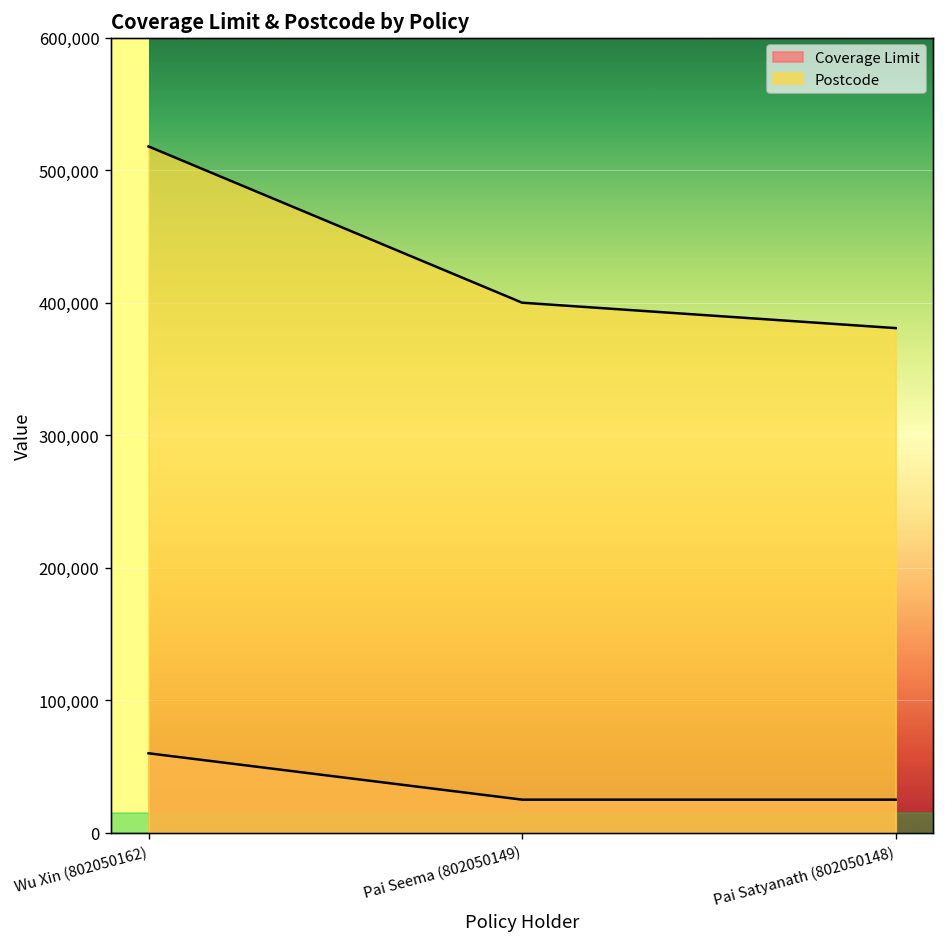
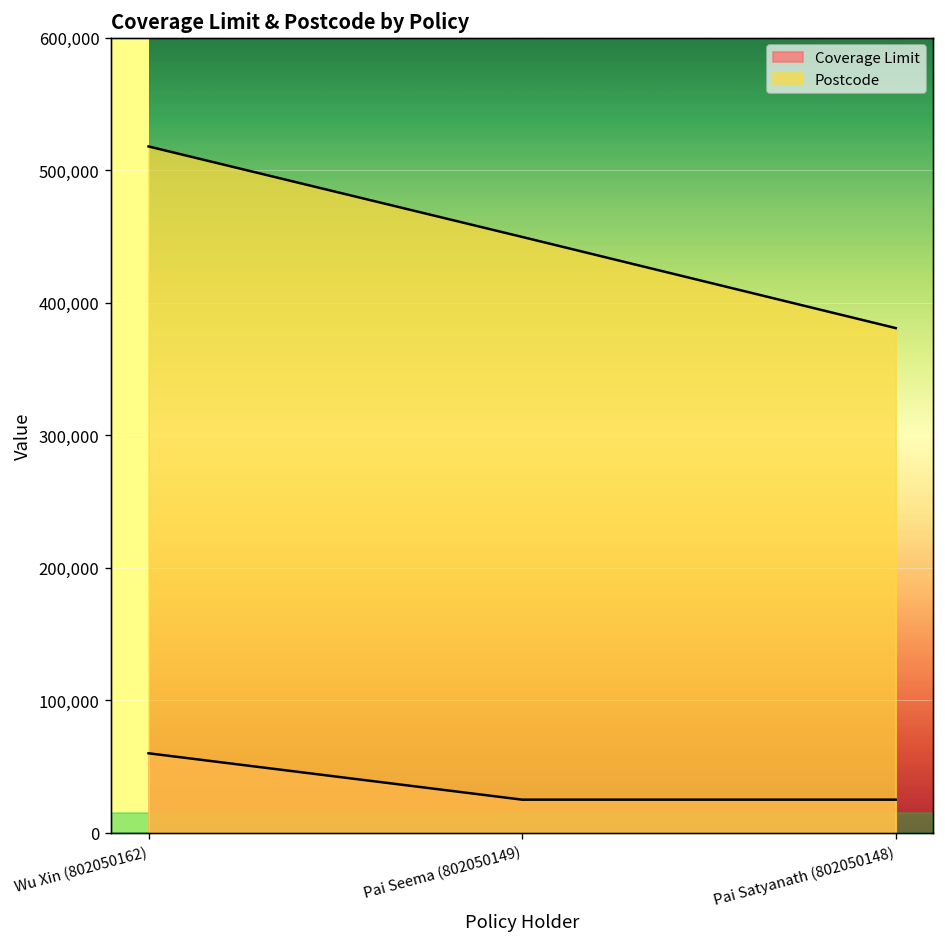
  {
    "Coverage Limit": {
      "Wu Xin (802050162)": "60,000",
      "Pai Seema (802050149)": "25,000",
      "Pai Satyanath (802050148)": "25,000"
    },
    "Postcode": {
      "Wu Xin (802050162)": "518,000",
-     "Pai Seema (802050149)": "400,000",
+     "Pai Seema (802050149)": "450,000",
      "Pai Satyanath (802050148)": "381,000"
    }
  }
